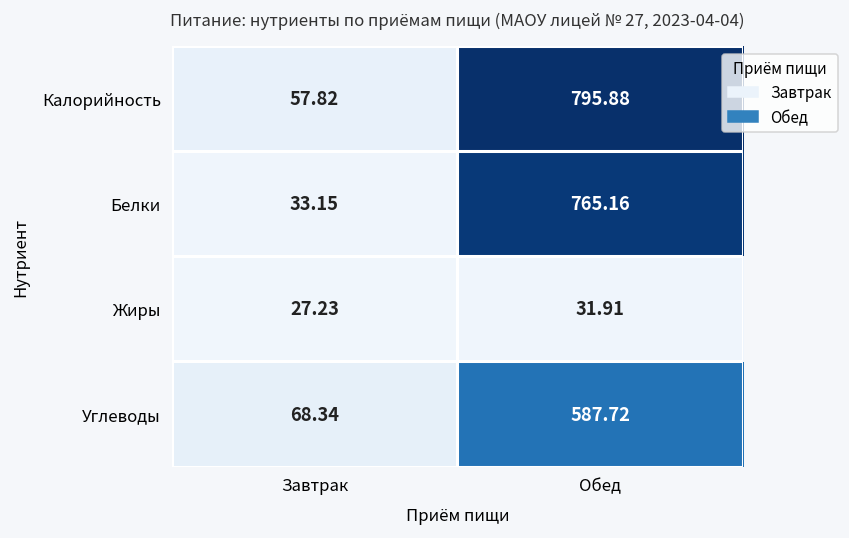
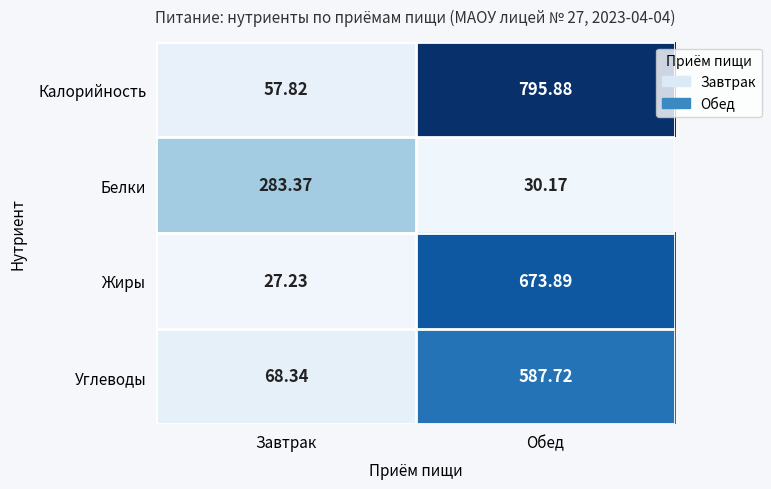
  {
    "Калорийность": {
      "Завтрак": 57.82,
      "Обед": 795.88
    },
    "Белки": {
-     "Завтрак": 33.15,
-     "Обед": 765.16
+     "Завтрак": 283.37,
+     "Обед": 30.17
    },
    "Жиры": {
      "Завтрак": 27.23,
-     "Обед": 31.91
+     "Обед": 673.89
    },
    "Углеводы": {
      "Завтрак": 68.34,
      "Обед": 587.72
    }
  }
